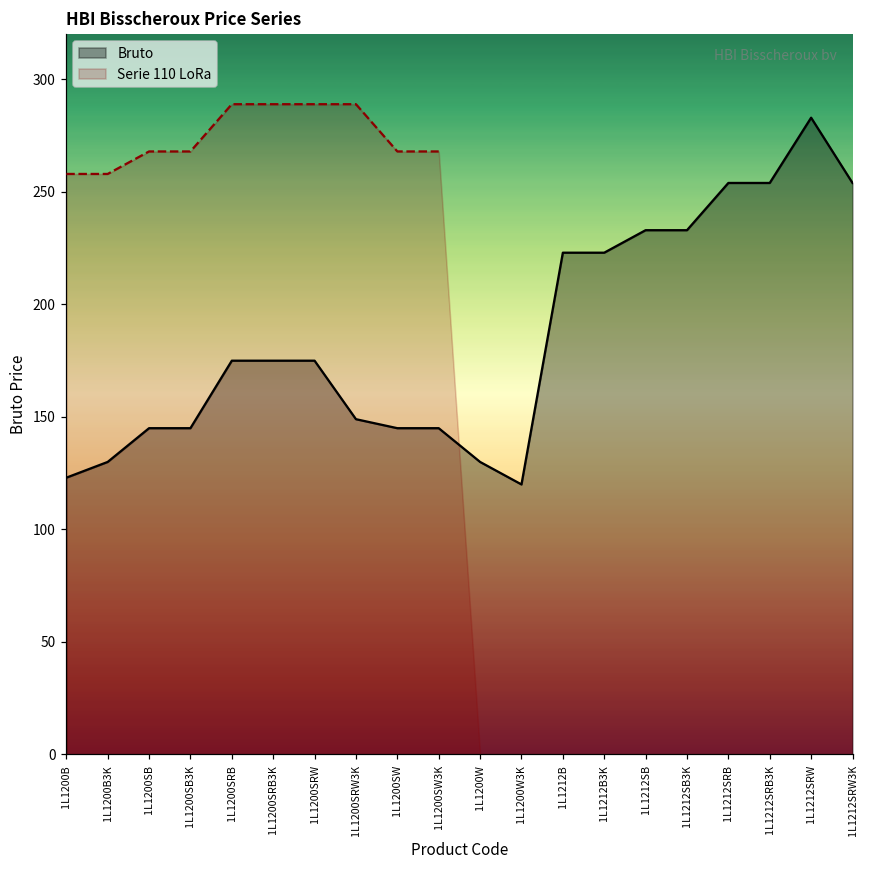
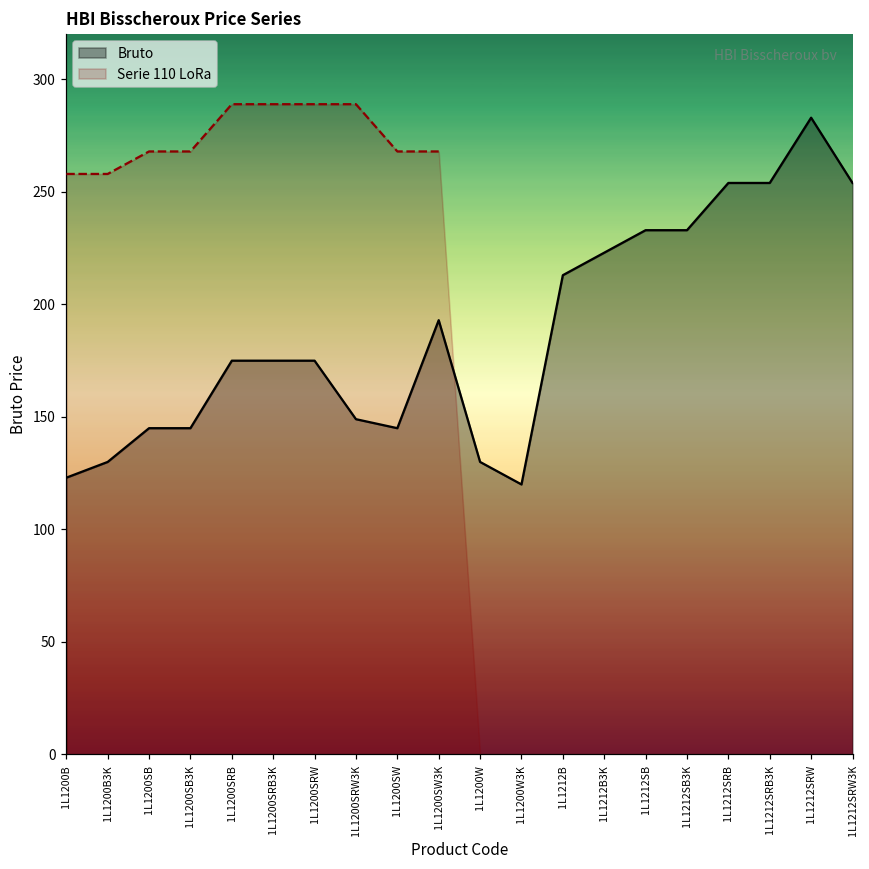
  {
    "Bruto": {
      "1L1200B": 123,
      "1L1200B3K": 130,
      "1L1200SB": 145,
      "1L1200SB3K": 145,
      "1L1200SRB": 175,
      "1L1200SRB3K": 175,
      "1L1200SRW": 175,
      "1L1200SRW3K": 149,
      "1L1200SW": 145,
-     "1L1200SW3K": 145,
+     "1L1200SW3K": 193,
      "1L1200W": 130,
      "1L1200W3K": 120,
-     "1L1212B": 223,
+     "1L1212B": 213,
      "1L1212B3K": 223,
      "1L1212SB": 233,
      "1L1212SB3K": 233,
      "1L1212SRB": 254,
      "1L1212SRB3K": 254,
      "1L1212SRW": 283,
      "1L1212SRW3K": 254
    }
  }
